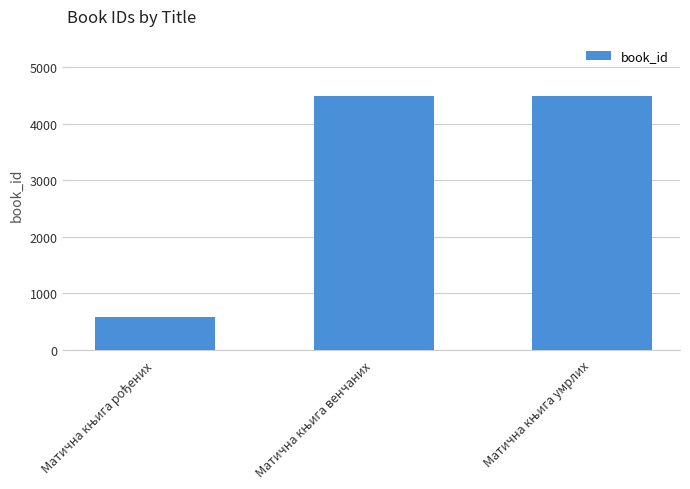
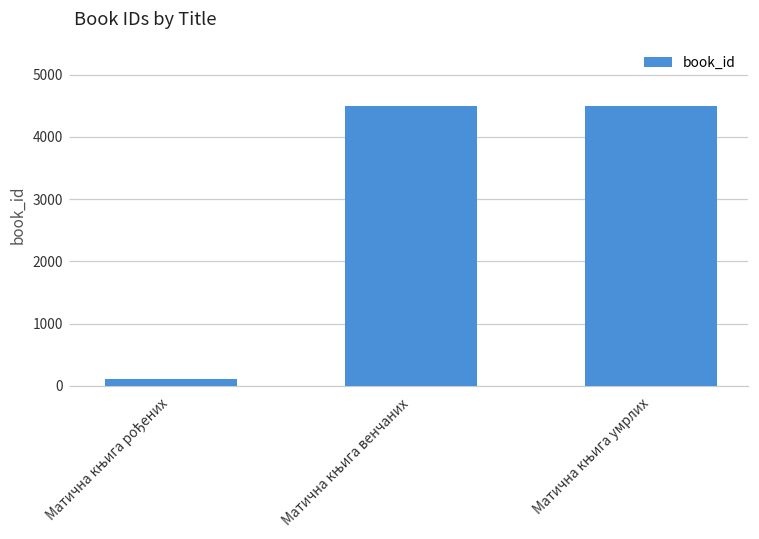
  {
-   "Матична књига рођених": 600,
+   "Матична књига рођених": 100,
    "Матична књига венчаних": 4500,
    "Матична књига умрлих": 4500
  }
